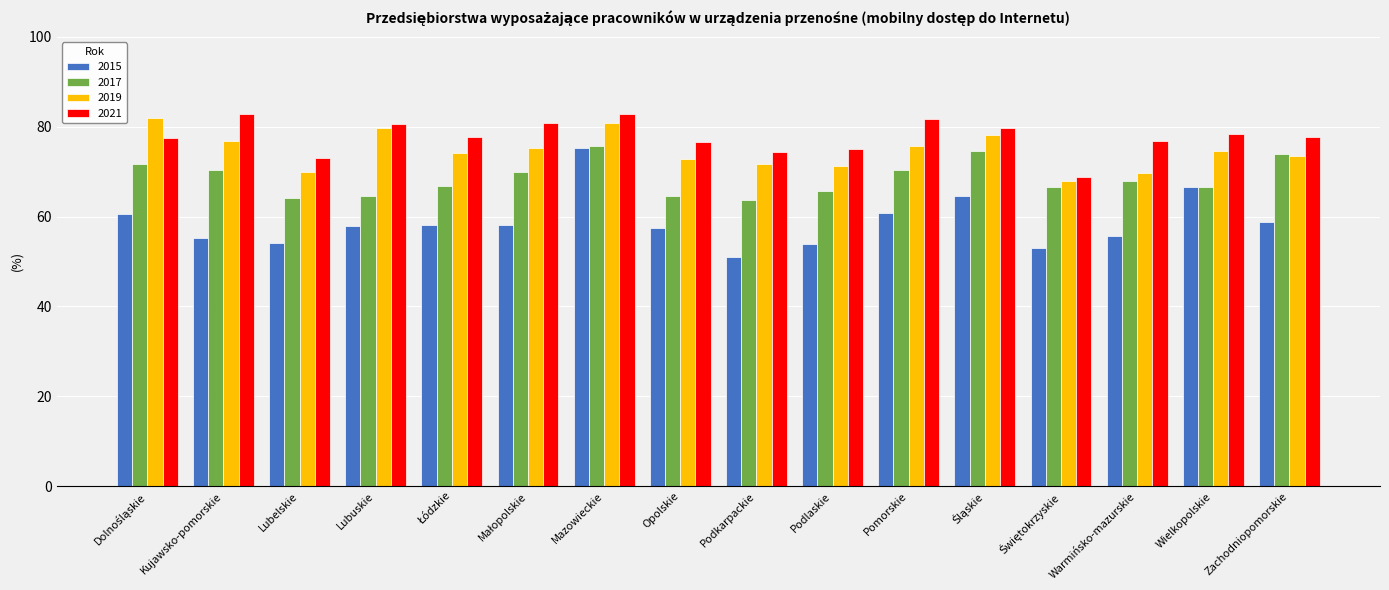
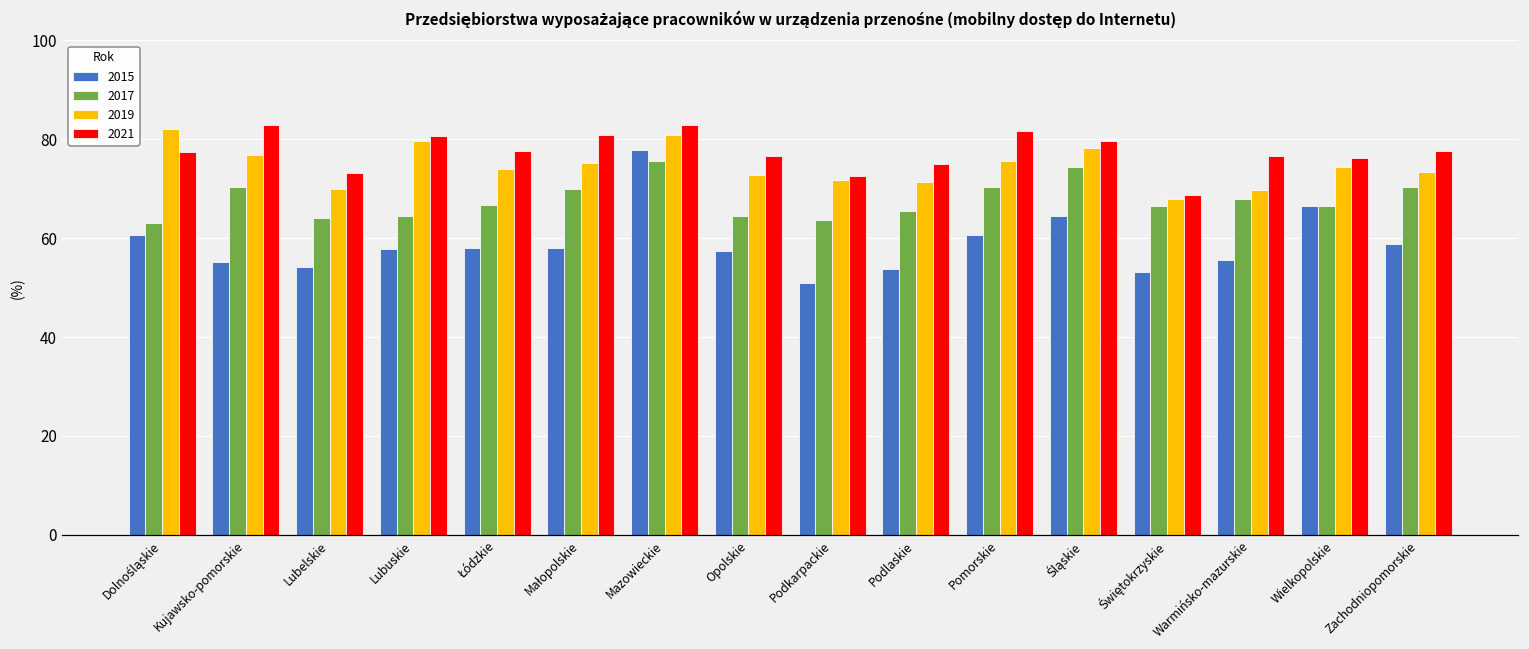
  {
    "2015": {
      "Dolnośląskie": 61,
      "Kujawsko-pomorskie": 55,
      "Lubelskie": 54,
      "Lubuskie": 58,
      "Łódzkie": 58,
      "Małopolskie": 58,
-     "Mazowieckie": 75,
+     "Mazowieckie": 78,
      "Opolskie": 57,
      "Podkarpackie": 51,
      "Podlaskie": 54,
      "Pomorskie": 61,
      "Śląskie": 65,
      "Świętokrzyskie": 53,
      "Warmińsko-mazurskie": 56,
      "Wielkopolskie": 67,
      "Zachodniopomorskie": 59
    },
    "2017": {
-     "Dolnośląskie": 72,
+     "Dolnośląskie": 63,
      "Kujawsko-pomorskie": 70,
      "Lubelskie": 64,
      "Lubuskie": 65,
      "Łódzkie": 67,
      "Małopolskie": 70,
      "Mazowieckie": 76,
      "Opolskie": 65,
      "Podkarpackie": 64,
      "Podlaskie": 66,
      "Pomorskie": 70,
      "Śląskie": 75,
      "Świętokrzyskie": 67,
      "Warmińsko-mazurskie": 68,
      "Wielkopolskie": 67,
-     "Zachodniopomorskie": 74
+     "Zachodniopomorskie": 70
    },
    "2019": {
      "Dolnośląskie": 82,
      "Kujawsko-pomorskie": 77,
      "Lubelskie": 70,
      "Lubuskie": 80,
      "Łódzkie": 74,
      "Małopolskie": 75,
      "Mazowieckie": 81,
      "Opolskie": 73,
      "Podkarpackie": 72,
      "Podlaskie": 71,
      "Pomorskie": 76,
      "Śląskie": 78,
      "Świętokrzyskie": 68,
      "Warmińsko-mazurskie": 70,
      "Wielkopolskie": 75,
      "Zachodniopomorskie": 73
    },
    "2021": {
      "Dolnośląskie": 78,
      "Kujawsko-pomorskie": 83,
      "Lubelskie": 73,
      "Lubuskie": 81,
      "Łódzkie": 78,
      "Małopolskie": 81,
      "Mazowieckie": 83,
      "Opolskie": 77,
-     "Podkarpackie": 74,
+     "Podkarpackie": 73,
      "Podlaskie": 75,
      "Pomorskie": 82,
      "Śląskie": 80,
      "Świętokrzyskie": 69,
      "Warmińsko-mazurskie": 77,
-     "Wielkopolskie": 78,
+     "Wielkopolskie": 76,
      "Zachodniopomorskie": 78
    }
  }
